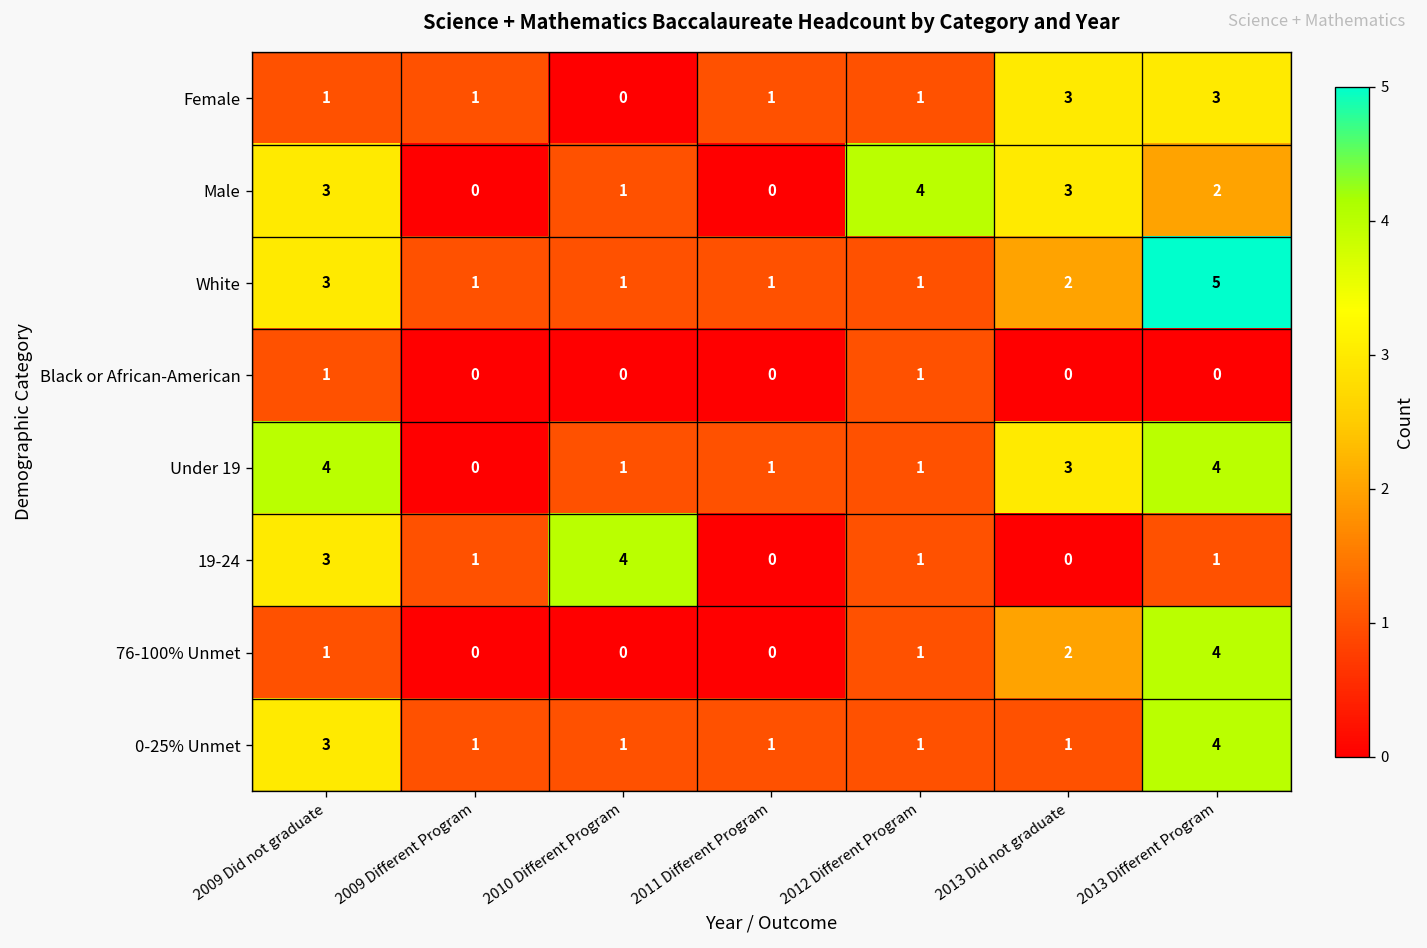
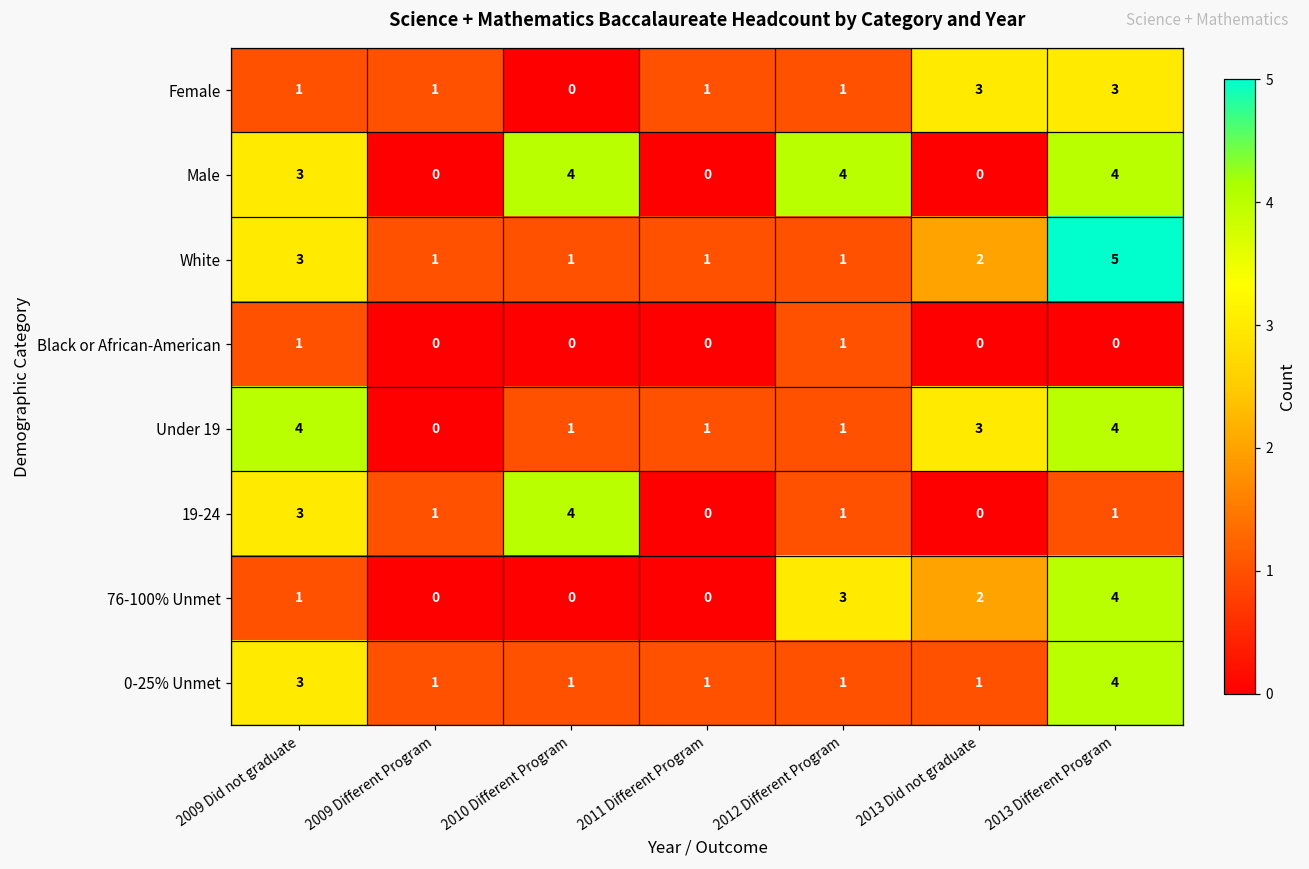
  {
    "Female": {
      "2009 Did not graduate": 1,
      "2009 Different Program": 1,
      "2010 Different Program": 0,
      "2011 Different Program": 1,
      "2012 Different Program": 1,
      "2013 Did not graduate": 3,
      "2013 Different Program": 3
    },
    "Male": {
      "2009 Did not graduate": 3,
      "2009 Different Program": 0,
-     "2010 Different Program": 1,
+     "2010 Different Program": 4,
      "2011 Different Program": 0,
      "2012 Different Program": 4,
-     "2013 Did not graduate": 3,
-     "2013 Different Program": 2
+     "2013 Did not graduate": 0,
+     "2013 Different Program": 4
    },
    "White": {
      "2009 Did not graduate": 3,
      "2009 Different Program": 1,
      "2010 Different Program": 1,
      "2011 Different Program": 1,
      "2012 Different Program": 1,
      "2013 Did not graduate": 2,
      "2013 Different Program": 5
    },
    "Black or African-American": {
      "2009 Did not graduate": 1,
      "2009 Different Program": 0,
      "2010 Different Program": 0,
      "2011 Different Program": 0,
      "2012 Different Program": 1,
      "2013 Did not graduate": 0,
      "2013 Different Program": 0
    },
    "Under 19": {
      "2009 Did not graduate": 4,
      "2009 Different Program": 0,
      "2010 Different Program": 1,
      "2011 Different Program": 1,
      "2012 Different Program": 1,
      "2013 Did not graduate": 3,
      "2013 Different Program": 4
    },
    "19-24": {
      "2009 Did not graduate": 3,
      "2009 Different Program": 1,
      "2010 Different Program": 4,
      "2011 Different Program": 0,
      "2012 Different Program": 1,
      "2013 Did not graduate": 0,
      "2013 Different Program": 1
    },
    "76-100% Unmet": {
      "2009 Did not graduate": 1,
      "2009 Different Program": 0,
      "2010 Different Program": 0,
      "2011 Different Program": 0,
-     "2012 Different Program": 1,
+     "2012 Different Program": 3,
      "2013 Did not graduate": 2,
      "2013 Different Program": 4
    },
    "0-25% Unmet": {
      "2009 Did not graduate": 3,
      "2009 Different Program": 1,
      "2010 Different Program": 1,
      "2011 Different Program": 1,
      "2012 Different Program": 1,
      "2013 Did not graduate": 1,
      "2013 Different Program": 4
    }
  }
